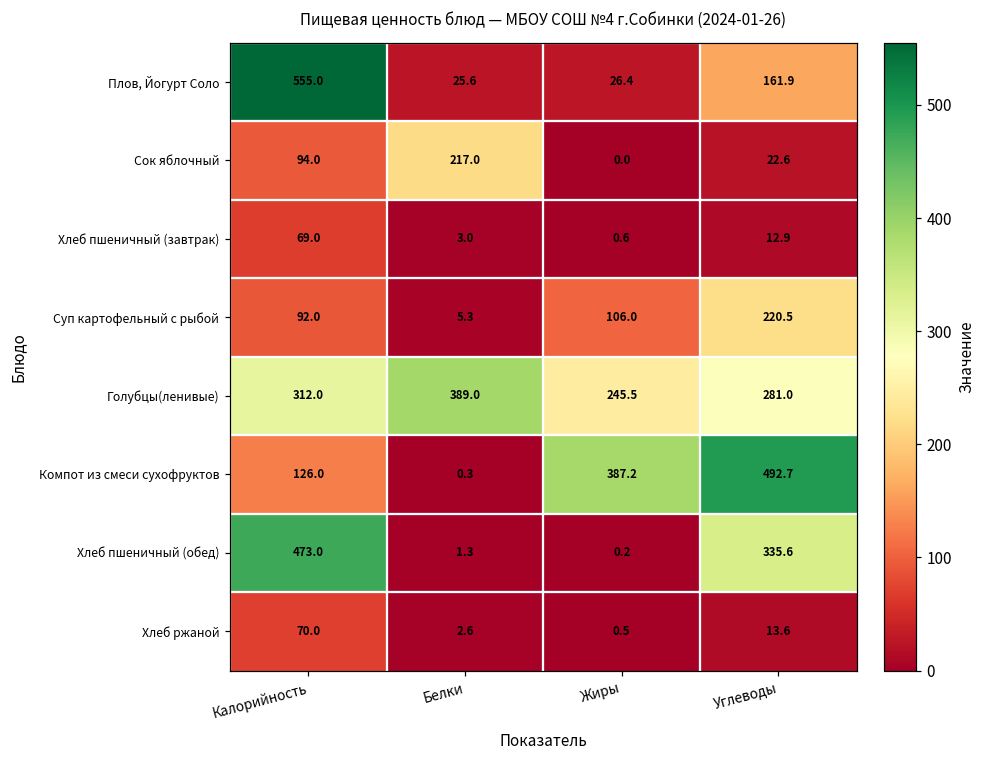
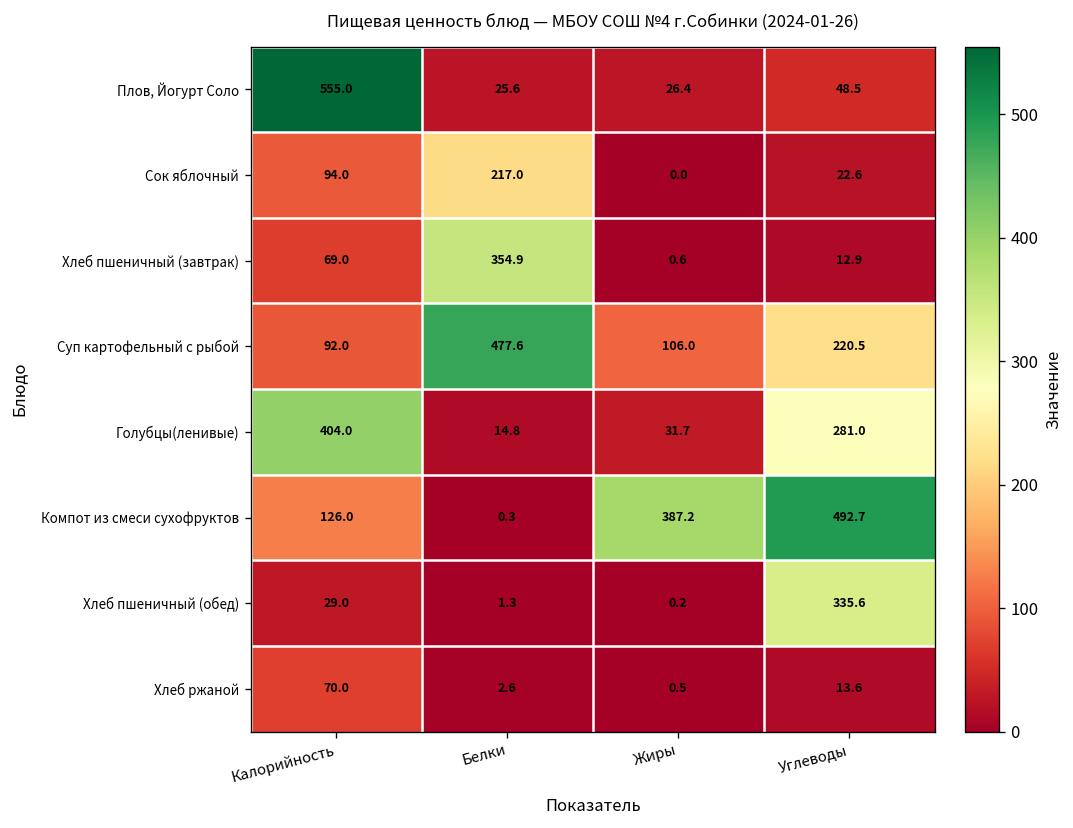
  {
    "Плов, Йогурт Соло": {
      "Калорийность": 555.0,
      "Белки": 25.6,
      "Жиры": 26.4,
-     "Углеводы": 161.9
+     "Углеводы": 48.5
    },
    "Сок яблочный": {
      "Калорийность": 94.0,
      "Белки": 217.0,
      "Жиры": 0.0,
      "Углеводы": 22.6
    },
    "Хлеб пшеничный (завтрак)": {
      "Калорийность": 69.0,
-     "Белки": 3.0,
+     "Белки": 354.9,
      "Жиры": 0.6,
      "Углеводы": 12.9
    },
    "Суп картофельный с рыбой": {
      "Калорийность": 92.0,
-     "Белки": 5.3,
+     "Белки": 477.6,
      "Жиры": 106.0,
      "Углеводы": 220.5
    },
    "Голубцы(ленивые)": {
-     "Калорийность": 312.0,
-     "Белки": 389.0,
-     "Жиры": 245.5,
+     "Калорийность": 404.0,
+     "Белки": 14.8,
+     "Жиры": 31.7,
      "Углеводы": 281.0
    },
    "Компот из смеси сухофруктов": {
      "Калорийность": 126.0,
      "Белки": 0.3,
      "Жиры": 387.2,
      "Углеводы": 492.7
    },
    "Хлеб пшеничный (обед)": {
-     "Калорийность": 473.0,
+     "Калорийность": 29.0,
      "Белки": 1.3,
      "Жиры": 0.2,
      "Углеводы": 335.6
    },
    "Хлеб ржаной": {
      "Калорийность": 70.0,
      "Белки": 2.6,
      "Жиры": 0.5,
      "Углеводы": 13.6
    }
  }
